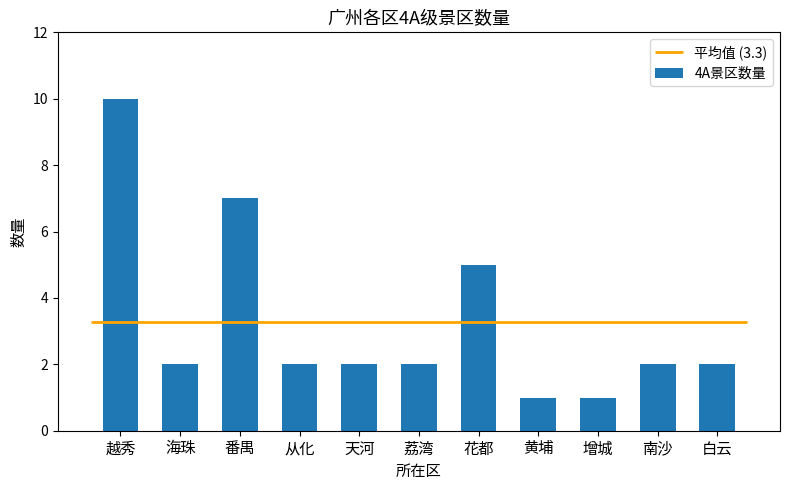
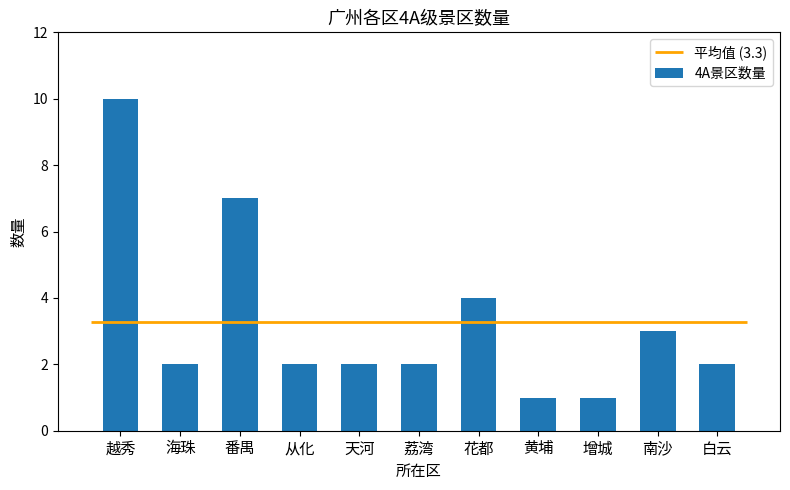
  {
    "越秀": 10,
    "海珠": 2,
    "番禺": 7,
    "从化": 2,
    "天河": 2,
    "荔湾": 2,
-   "花都": 5,
+   "花都": 4,
    "黄埔": 1,
    "增城": 1,
-   "南沙": 2,
+   "南沙": 3,
    "白云": 2
  }
